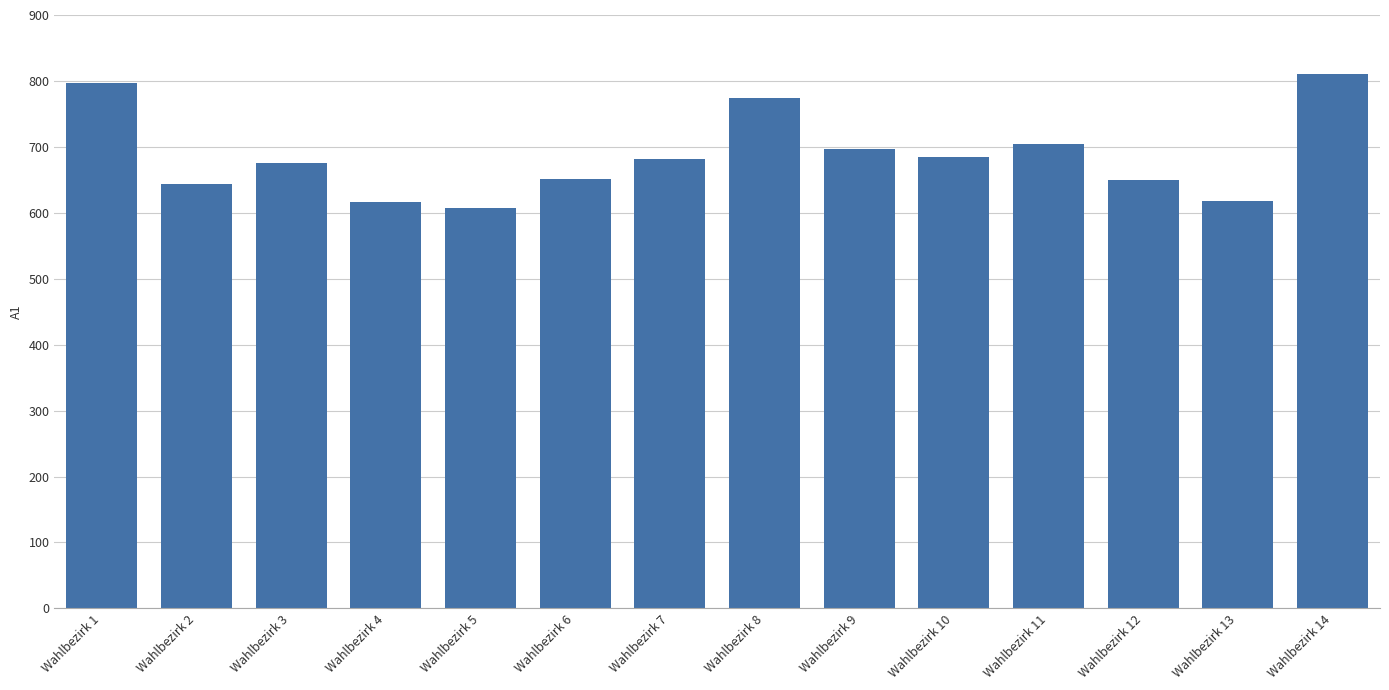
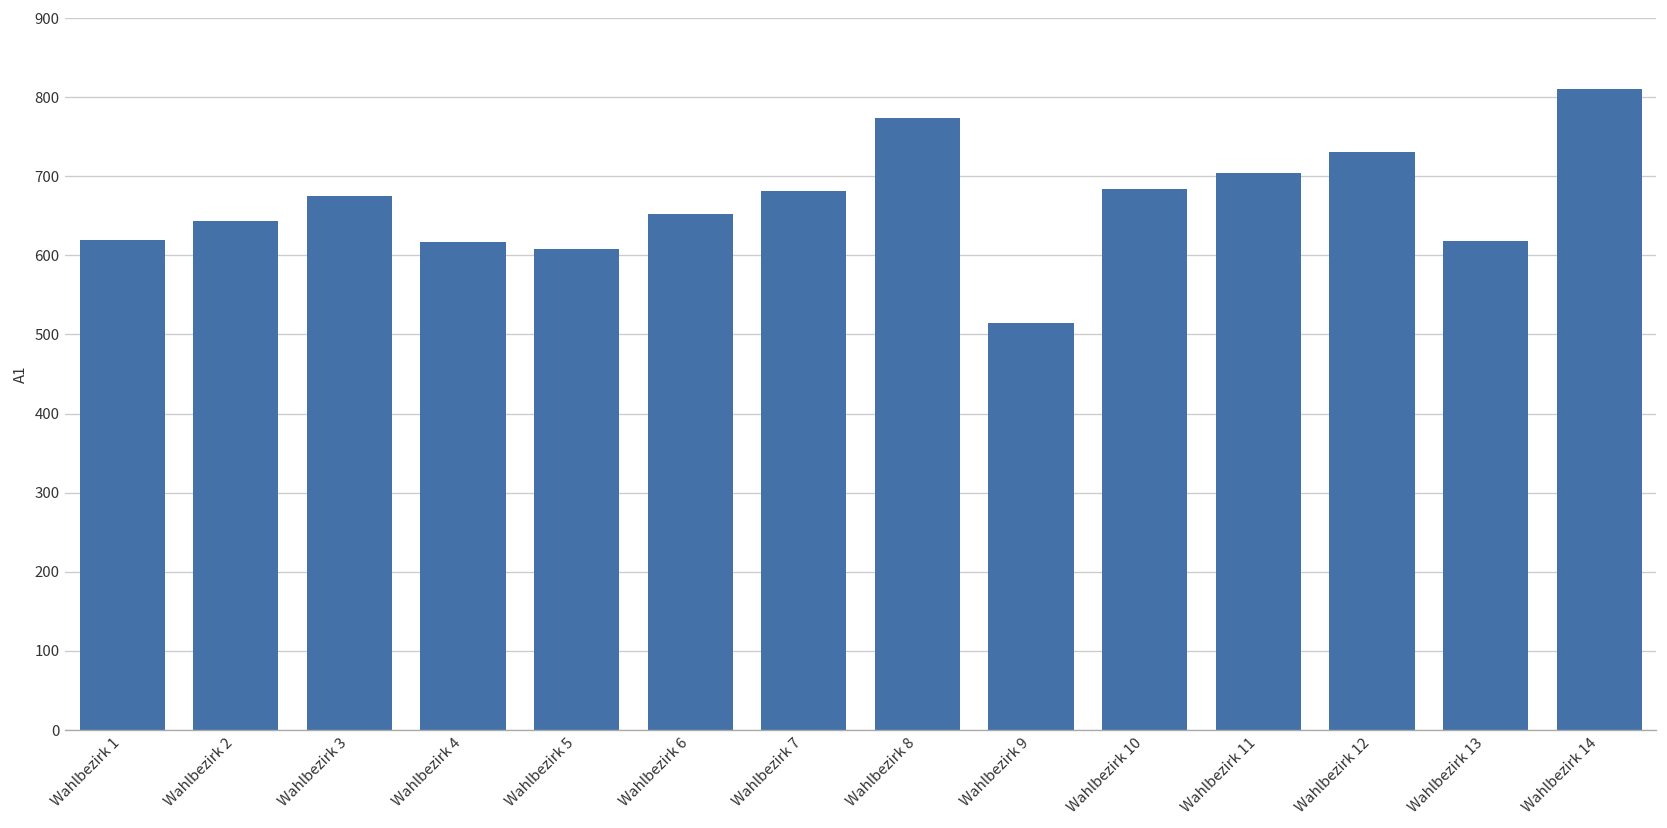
  {
-   "Wahlbezirk 1": 800,
+   "Wahlbezirk 1": 620,
    "Wahlbezirk 2": 640,
    "Wahlbezirk 3": 680,
    "Wahlbezirk 4": 620,
    "Wahlbezirk 5": 610,
    "Wahlbezirk 6": 650,
    "Wahlbezirk 7": 680,
    "Wahlbezirk 8": 770,
-   "Wahlbezirk 9": 700,
+   "Wahlbezirk 9": 520,
    "Wahlbezirk 10": 680,
    "Wahlbezirk 11": 700,
-   "Wahlbezirk 12": 650,
+   "Wahlbezirk 12": 730,
    "Wahlbezirk 13": 620,
    "Wahlbezirk 14": 810
  }
